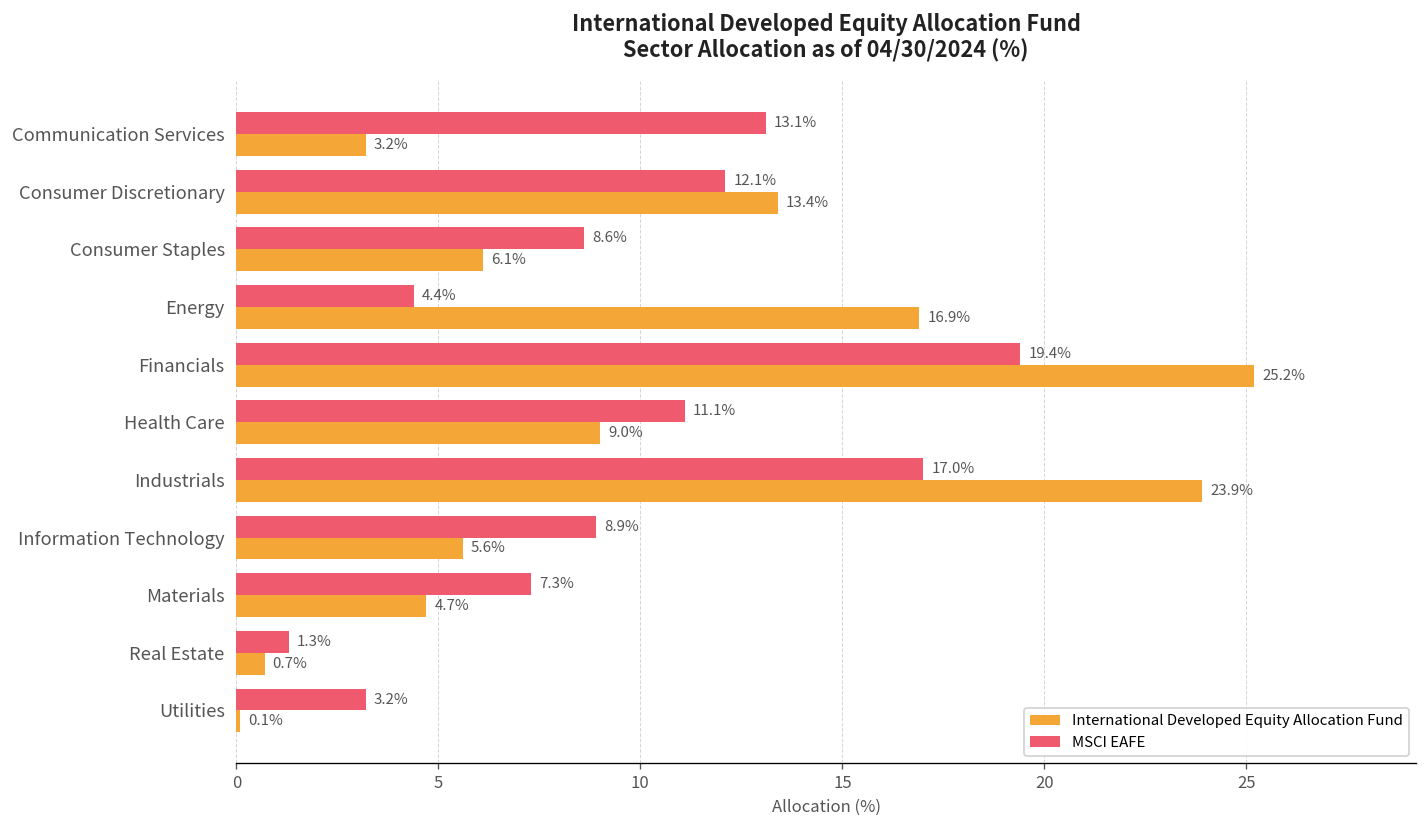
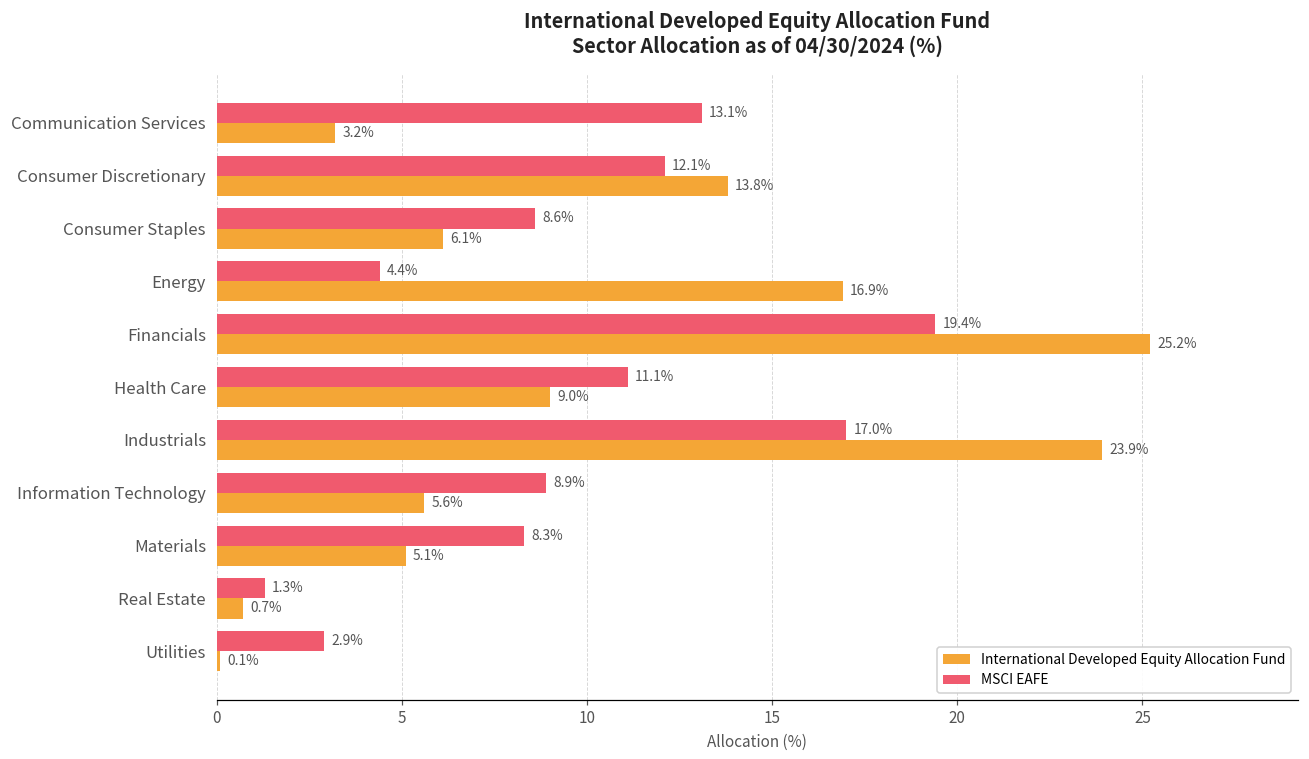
  {
    "International Developed Equity Allocation Fund": {
      "Communication Services": "3.2%",
-     "Consumer Discretionary": "13.4%",
+     "Consumer Discretionary": "13.8%",
      "Consumer Staples": "6.1%",
      "Energy": "16.9%",
      "Financials": "25.2%",
      "Health Care": "9.0%",
      "Industrials": "23.9%",
      "Information Technology": "5.6%",
-     "Materials": "4.7%",
+     "Materials": "5.1%",
      "Real Estate": "0.7%",
      "Utilities": "0.1%"
    },
    "MSCI EAFE": {
      "Communication Services": "13.1%",
      "Consumer Discretionary": "12.1%",
      "Consumer Staples": "8.6%",
      "Energy": "4.4%",
      "Financials": "19.4%",
      "Health Care": "11.1%",
      "Industrials": "17.0%",
      "Information Technology": "8.9%",
-     "Materials": "7.3%",
+     "Materials": "8.3%",
      "Real Estate": "1.3%",
-     "Utilities": "3.2%"
+     "Utilities": "2.9%"
    }
  }
